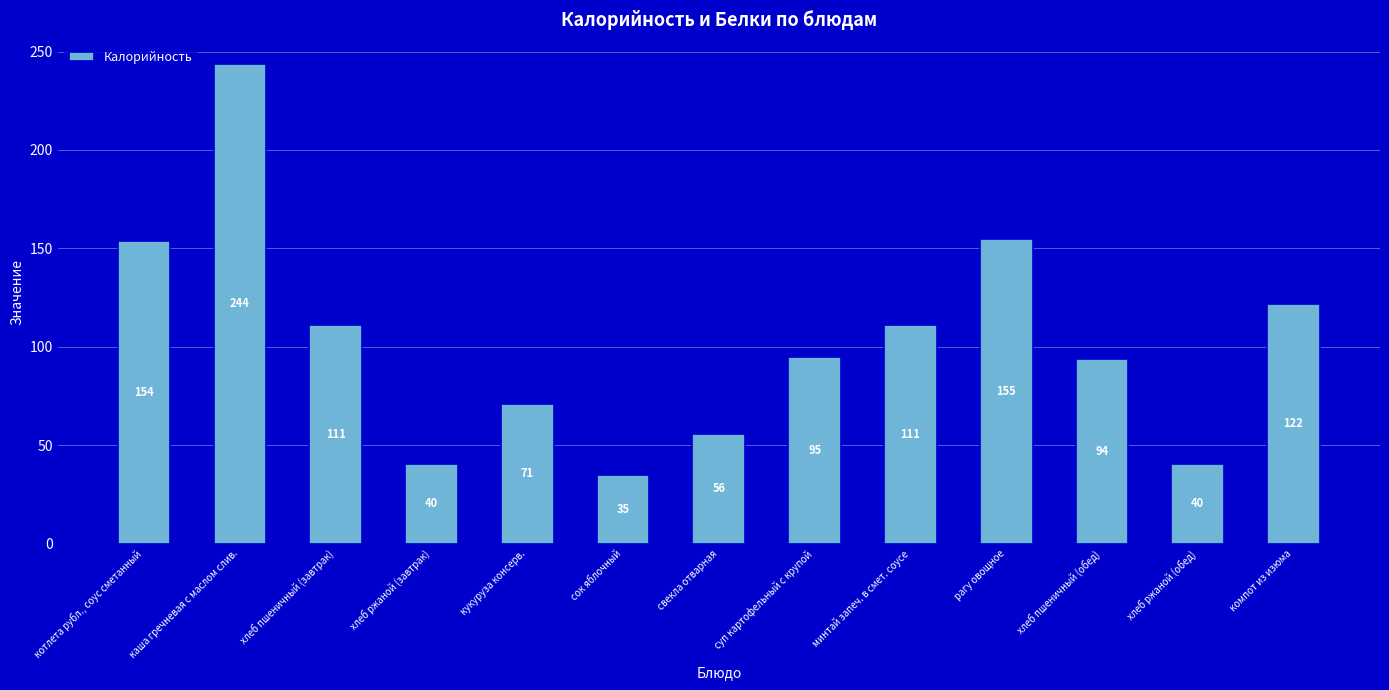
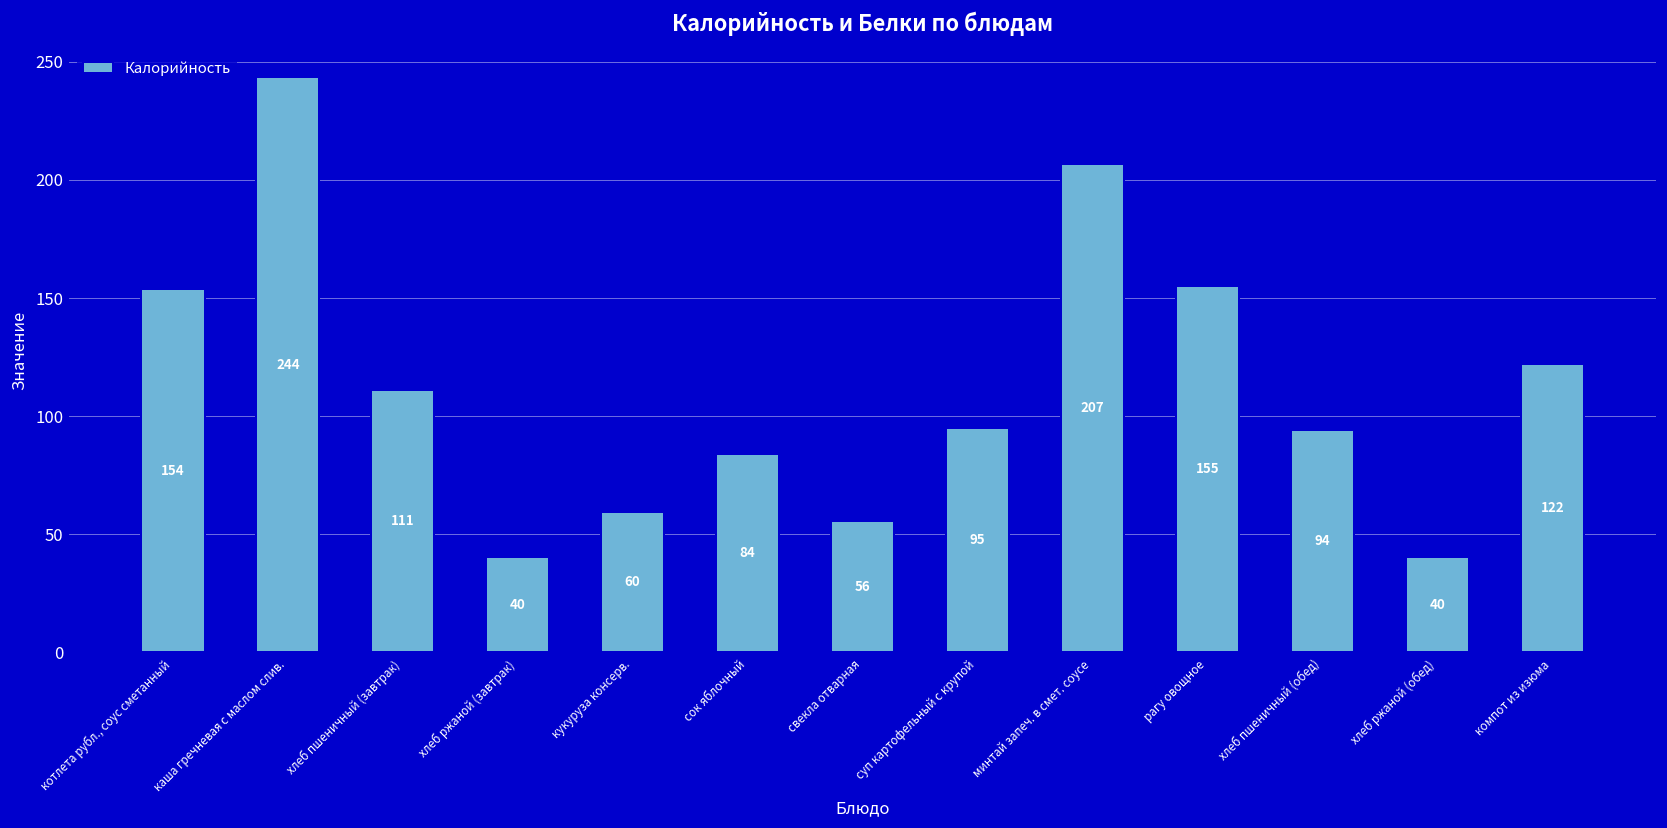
  {
    "котлета рубл., соус сметанный": 154,
    "каша гречневая с маслом слив.": 244,
    "хлеб пшеничный (завтрак)": 111,
    "хлеб ржаной (завтрак)": 40,
-   "кукуруза консерв.": 71,
-   "сок яблочный": 35,
+   "кукуруза консерв.": 60,
+   "сок яблочный": 84,
    "свекла отварная": 56,
    "суп картофельный с крупой": 95,
-   "минтай запеч. в смет. соусе": 111,
+   "минтай запеч. в смет. соусе": 207,
    "рагу овощное": 155,
    "хлеб пшеничный (обед)": 94,
    "хлеб ржаной (обед)": 40,
    "компот из изюма": 122
  }
